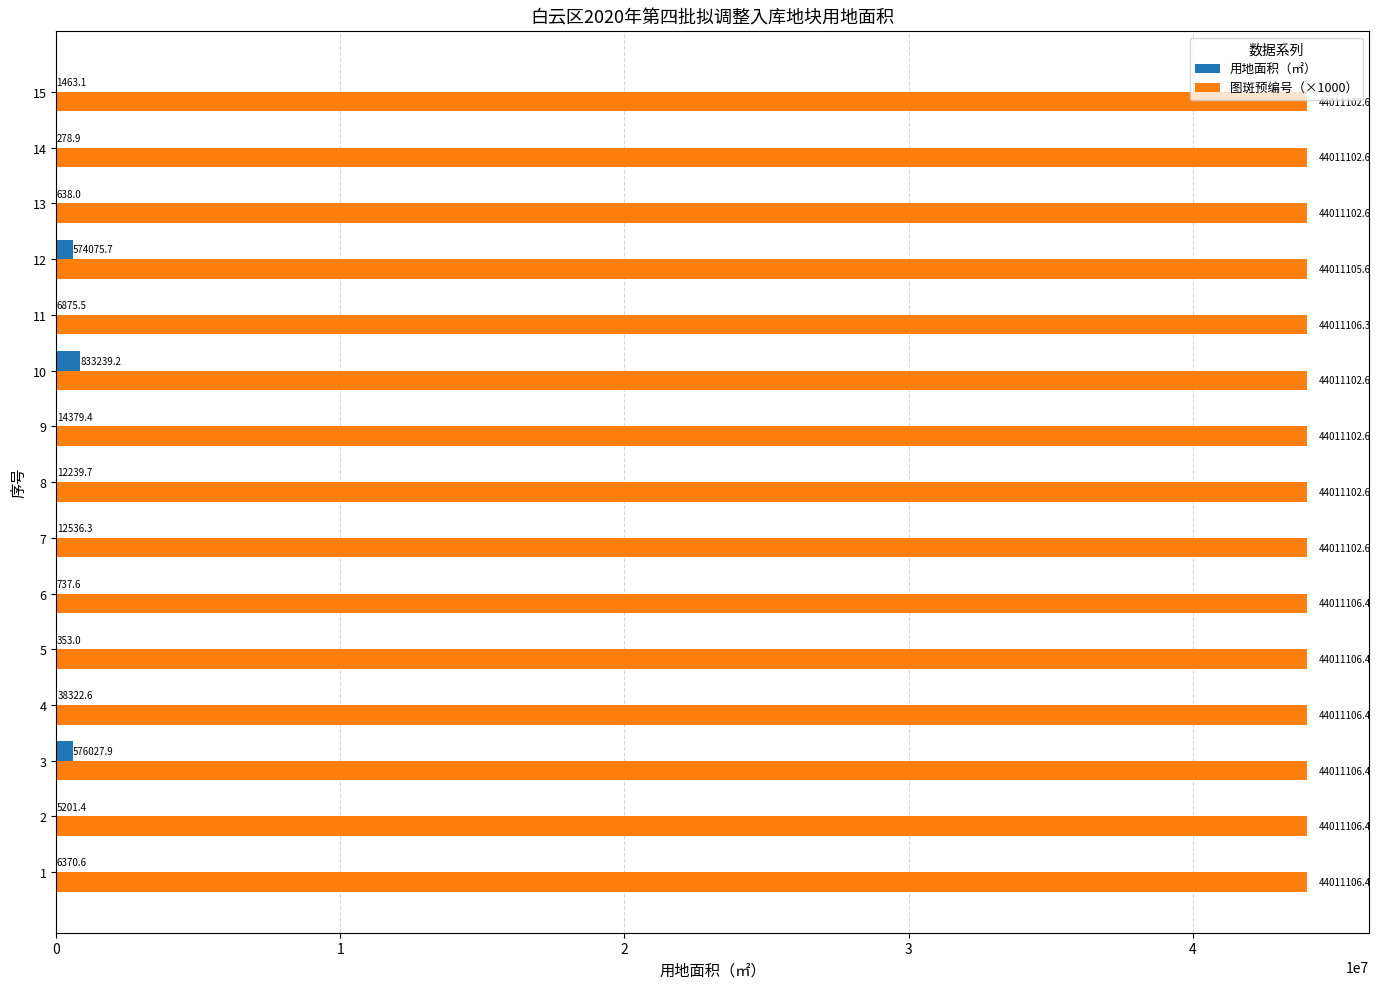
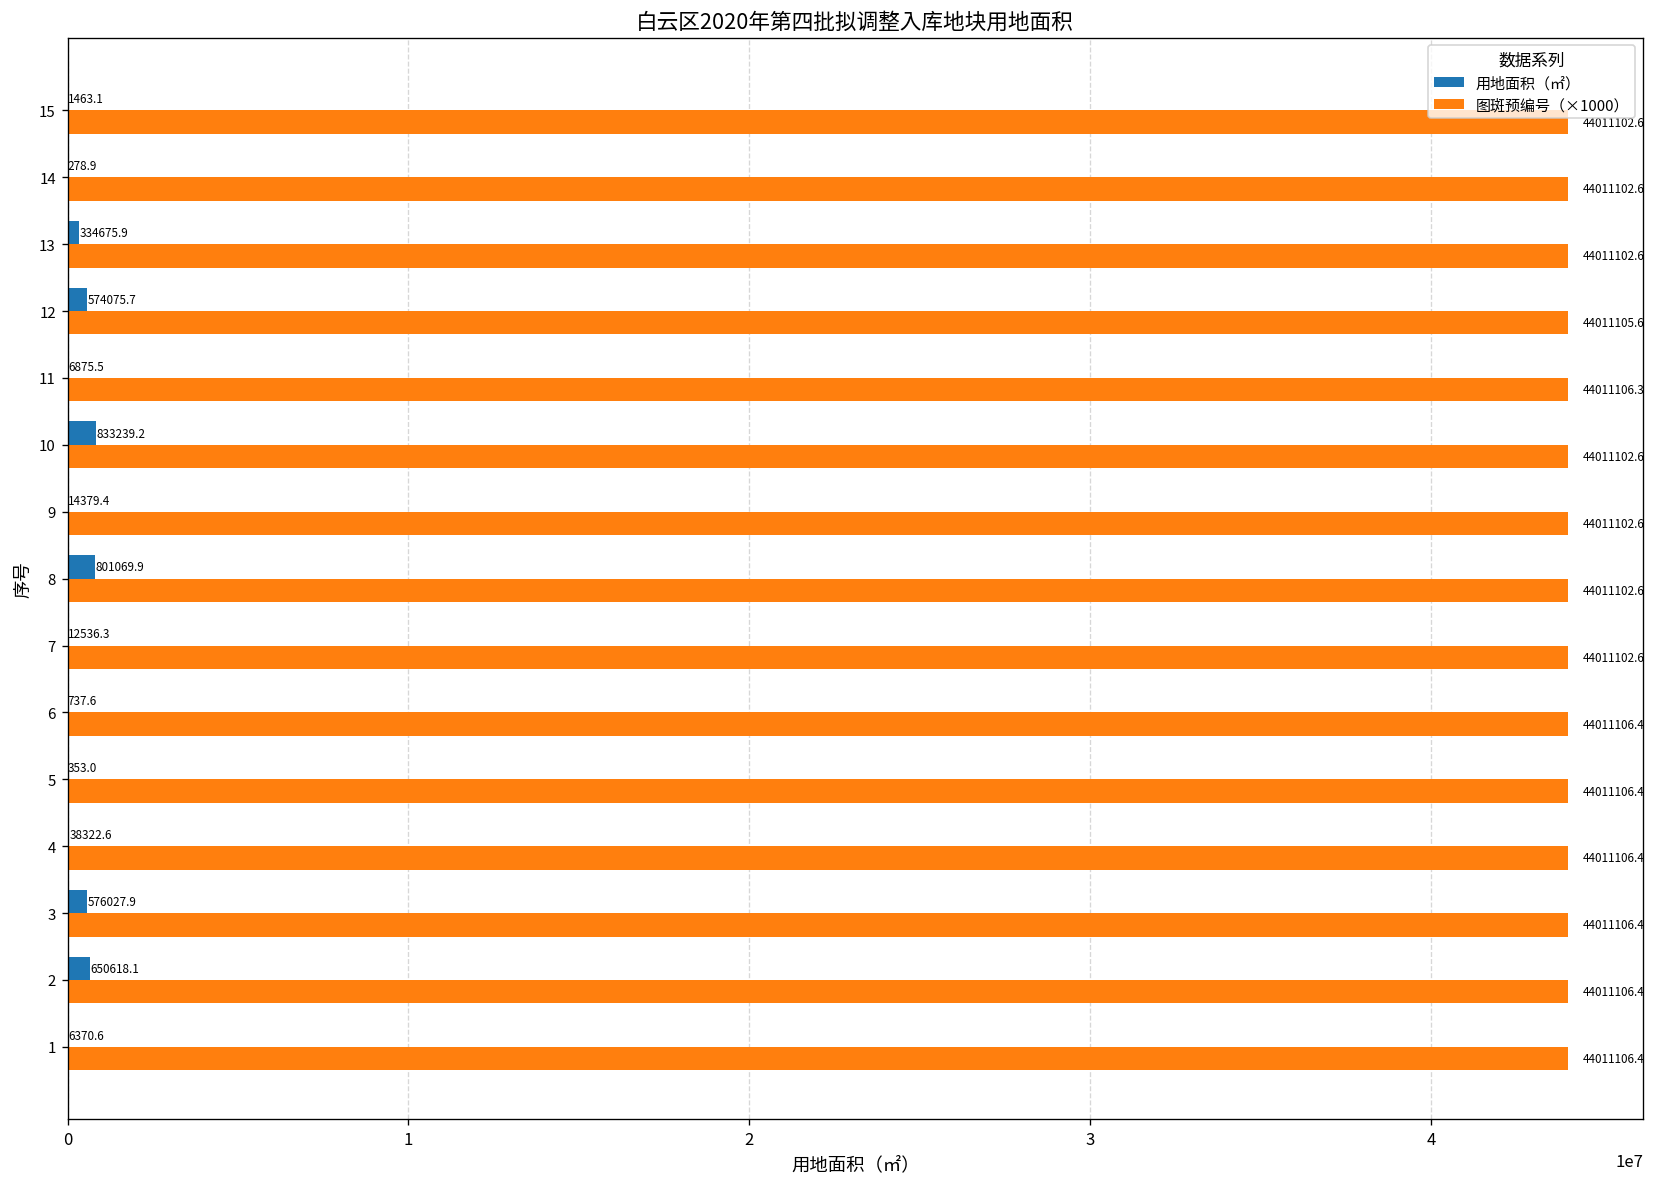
  {
    "用地面积（㎡）": {
      "15": 1463.1,
      "14": 278.9,
-     "13": 638.0,
+     "13": 334675.9,
      "12": 574075.7,
      "11": 6875.5,
      "10": 833239.2,
      "9": 14379.4,
-     "8": 12239.7,
+     "8": 801069.9,
      "7": 12536.3,
      "6": 737.6,
      "5": 353.0,
      "4": 38322.6,
      "3": 576027.9,
-     "2": 5201.4,
+     "2": 650618.1,
      "1": 6370.6
    },
    "图斑预编号（×1000）": {
      "14": 44011102.6,
      "13": 44011102.6,
      "12": 44011105.6,
      "11": 44011106.3,
      "10": 44011102.6,
      "9": 44011102.6,
      "8": 44011102.6,
      "7": 44011102.6,
      "6": 44011106.4,
      "5": 44011106.4,
      "4": 44011106.4,
      "3": 44011106.4,
      "2": 44011106.4,
      "1": 44011106.4
    }
  }
